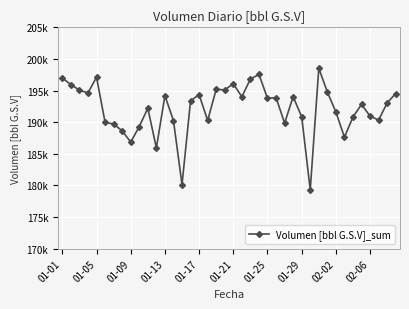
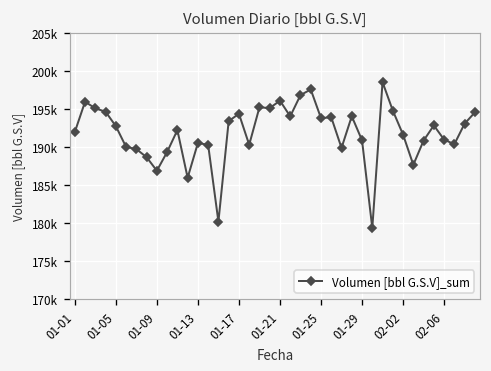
  {
-   "01-01": 197000,
-   "01-05": 197000,
+   "01-01": 192000,
+   "01-05": 193000,
    "01-09": 187000,
-   "01-13": 194000,
+   "01-13": 191000,
    "01-17": 194000,
    "01-21": 196000,
    "01-25": 194000,
    "01-29": 191000,
    "02-02": 192000,
    "02-06": 191000
  }
